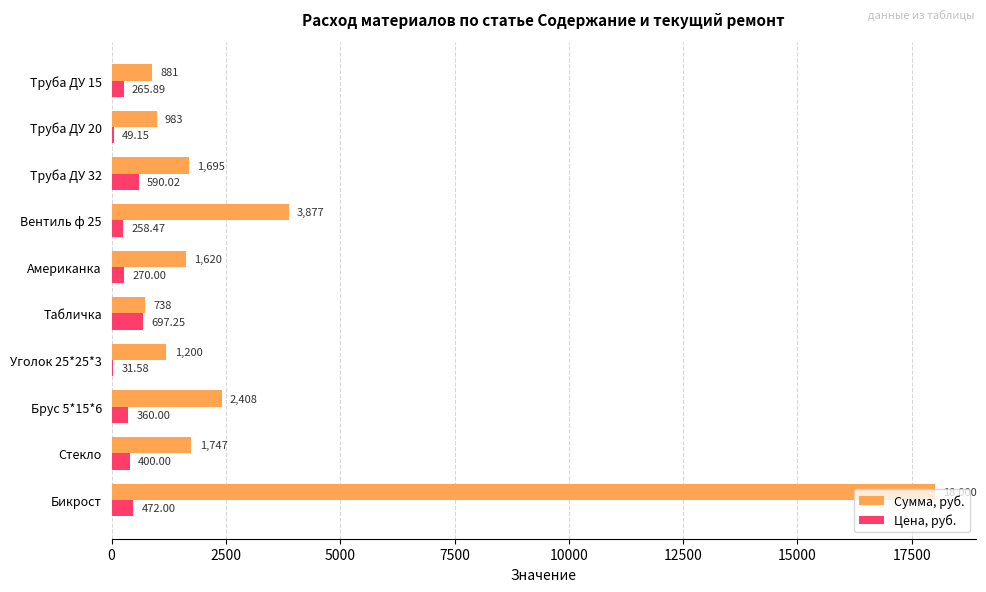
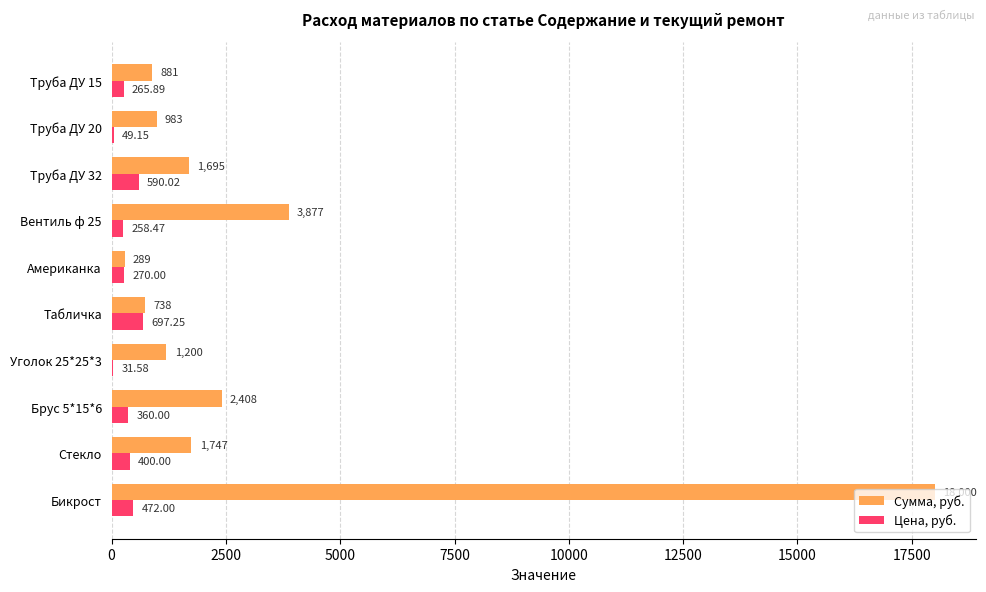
  {
    "Сумма, руб.": {
      "Труба ДУ 15": "881",
      "Труба ДУ 20": "983",
      "Труба ДУ 32": "1,695",
      "Вентиль ф 25": "3,877",
-     "Американка": "1,620",
+     "Американка": "289",
      "Табличка": "738",
      "Уголок 25*25*3": "1,200",
      "Брус 5*15*6": "2,408",
      "Стекло": "1,747"
    },
    "Цена, руб.": {
      "Труба ДУ 15": "265.89",
      "Труба ДУ 20": "49.15",
      "Труба ДУ 32": "590.02",
      "Вентиль ф 25": "258.47",
      "Американка": "270.00",
      "Табличка": "697.25",
      "Уголок 25*25*3": "31.58",
      "Брус 5*15*6": "360.00",
      "Стекло": "400.00",
      "Бикрост": "472.00"
    }
  }
